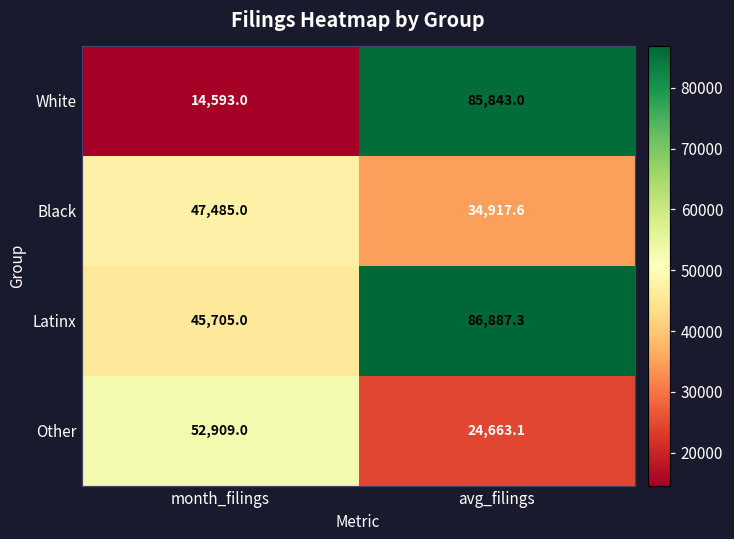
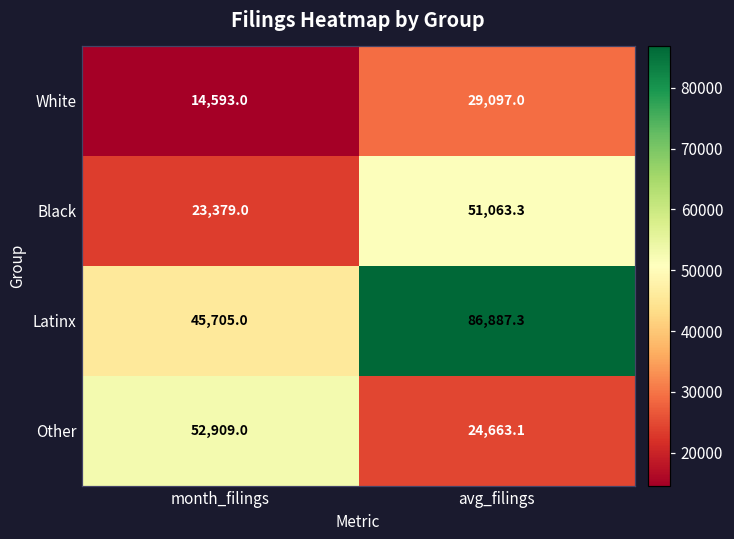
  {
    "White": {
      "month_filings": "14,593.0",
-     "avg_filings": "85,843.0"
+     "avg_filings": "29,097.0"
    },
    "Black": {
-     "month_filings": "47,485.0",
-     "avg_filings": "34,917.6"
+     "month_filings": "23,379.0",
+     "avg_filings": "51,063.3"
    },
    "Latinx": {
      "month_filings": "45,705.0",
      "avg_filings": "86,887.3"
    },
    "Other": {
      "month_filings": "52,909.0",
      "avg_filings": "24,663.1"
    }
  }
